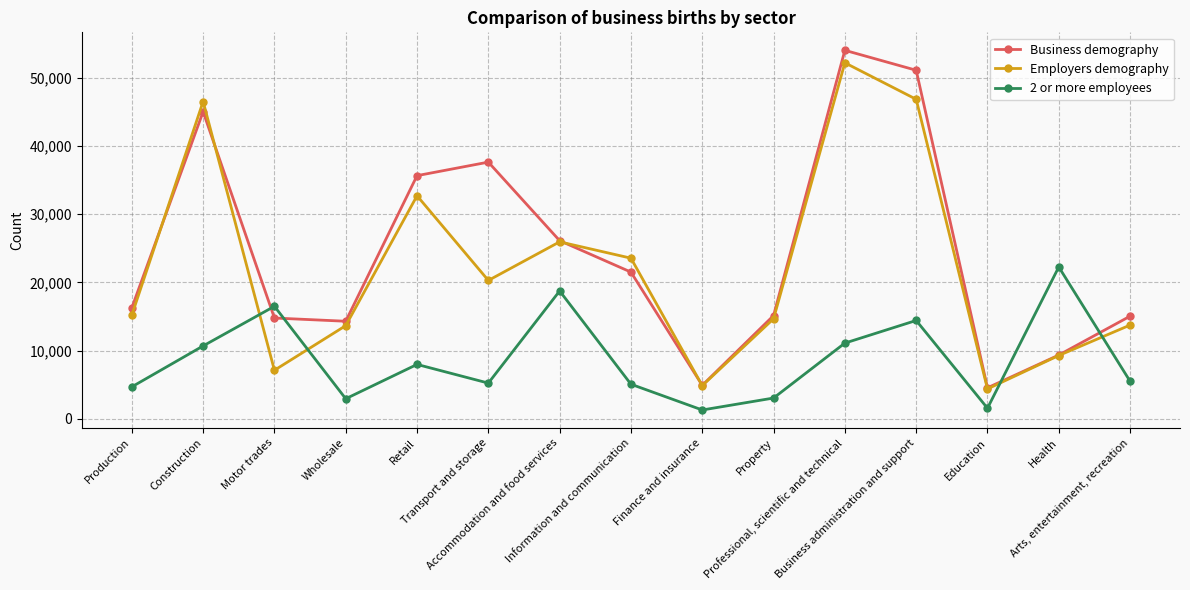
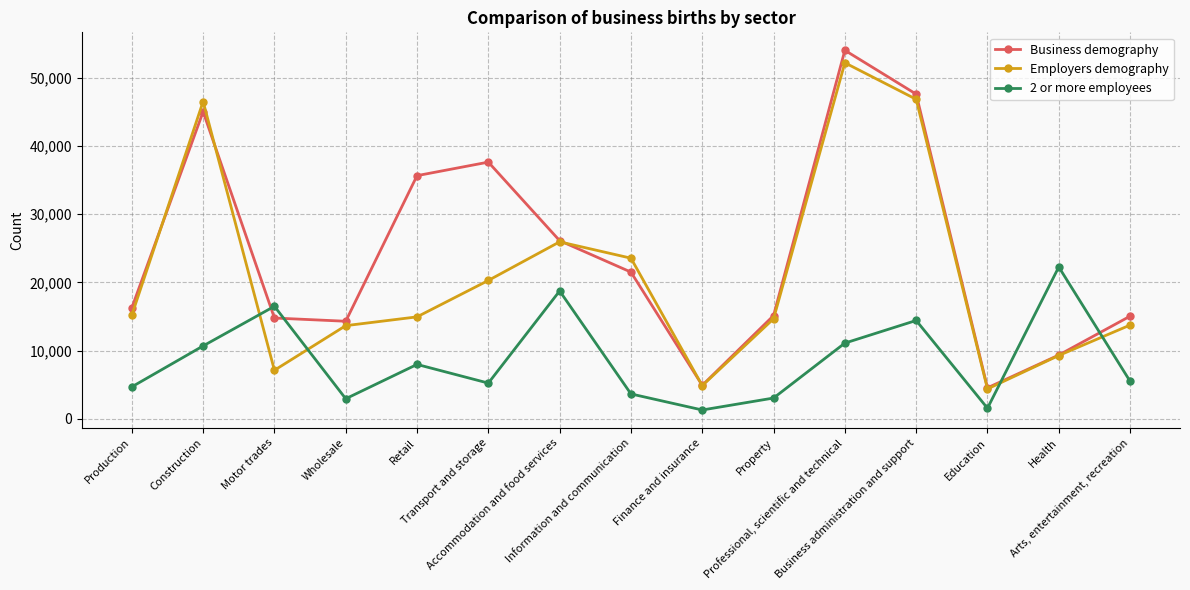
  {
    "Business demography": {
      "Production": "16,000",
      "Construction": "45,000",
      "Motor trades": "15,000",
      "Wholesale": "14,000",
      "Retail": "36,000",
      "Transport and storage": "38,000",
      "Information and communication": "22,000",
      "Property": "15,000",
      "Professional, scientific and technical": "54,000",
-     "Business administration and support": "51,000",
+     "Business administration and support": "48,000",
      "Arts, entertainment, recreation": "15,000"
    },
    "Employers demography": {
      "Production": "15,000",
      "Construction": "47,000",
      "Motor trades": "7,000",
      "Wholesale": "14,000",
-     "Retail": "33,000",
+     "Retail": "15,000",
      "Transport and storage": "20,000",
      "Information and communication": "24,000",
      "Property": "15,000",
      "Professional, scientific and technical": "52,000",
      "Business administration and support": "47,000",
      "Arts, entertainment, recreation": "14,000"
    },
    "2 or more employees": {
      "Production": "5,000",
      "Construction": "11,000",
      "Motor trades": "17,000",
      "Wholesale": "3,000",
      "Retail": "8,000",
      "Transport and storage": "5,000",
      "Accommodation and food services": "19,000",
-     "Information and communication": "5,000",
+     "Information and communication": "4,000",
      "Finance and insurance": "1,000",
      "Property": "3,000",
      "Professional, scientific and technical": "11,000",
      "Business administration and support": "14,000",
      "Education": "2,000",
      "Health": "22,000",
      "Arts, entertainment, recreation": "6,000"
    }
  }
